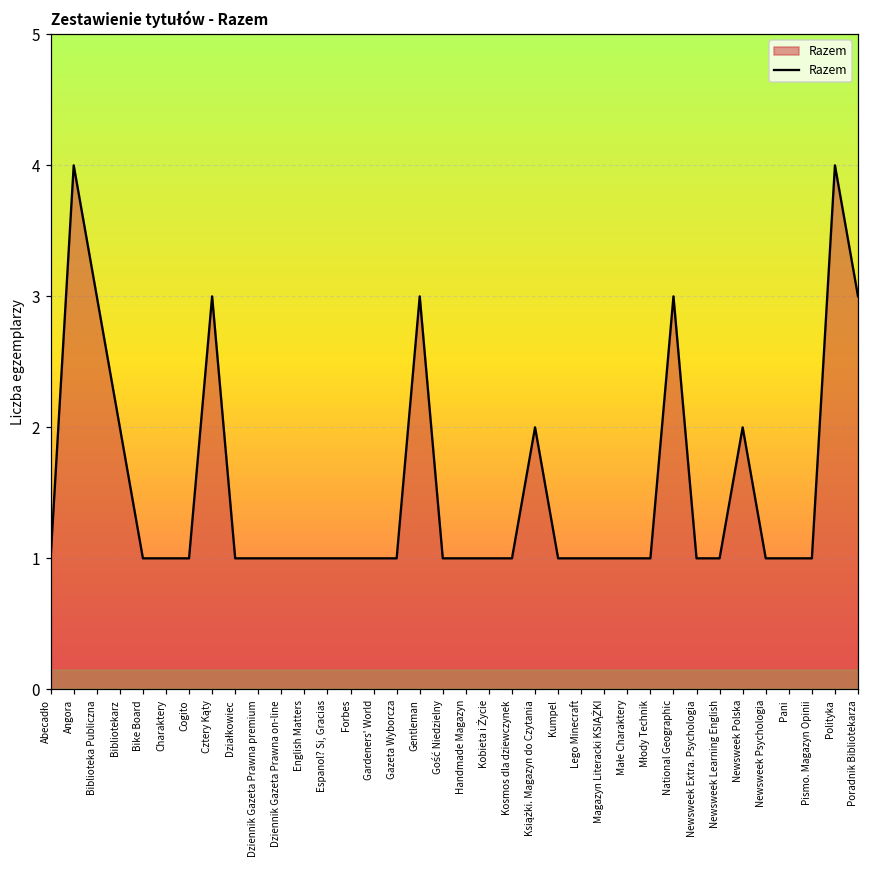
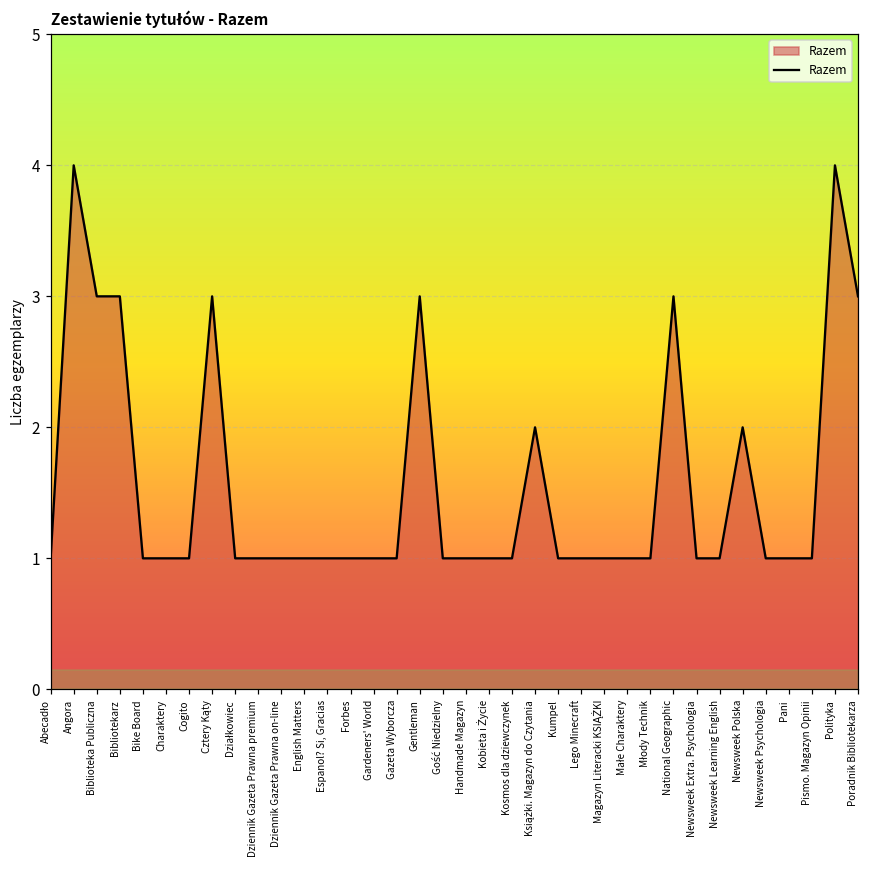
  {
    "Abecadło": 1,
    "Angora": 4,
    "Biblioteka Publiczna": 3,
-   "Bibliotekarz": 2,
+   "Bibliotekarz": 3,
    "Bike Board": 1,
    "Charaktery": 1,
    "Cogito": 1,
    "Cztery Kąty": 3,
    "Działkowiec": 1,
    "Dziennik Gazeta Prawna premium": 1,
    "Dziennik Gazeta Prawna on-line": 1,
    "English Matters": 1,
    "Espanol? Si, Gracias": 1,
    "Forbes": 1,
    "Gardeners' World": 1,
    "Gazeta Wyborcza": 1,
    "Gentleman": 3,
    "Gość Niedzielny": 1,
    "Handmade Magazyn": 1,
    "Kobieta i Życie": 1,
    "Kosmos dla dziewczynek": 1,
    "Książki. Magazyn do Czytania": 2,
    "Kumpel": 1,
    "Lego Minecraft": 1,
    "Magazyn Literacki KSIĄŻKI": 1,
    "Małe Charaktery": 1,
    "Młody Technik": 1,
    "National Geographic": 3,
    "Newsweek Extra. Psychologia": 1,
    "Newsweek Learning English": 1,
    "Newsweek Polska": 2,
    "Newsweek Psychologia": 1,
    "Pani": 1,
    "Pismo. Magazyn Opinii": 1,
    "Polityka": 4,
    "Poradnik Bibliotekarza": 3
  }
